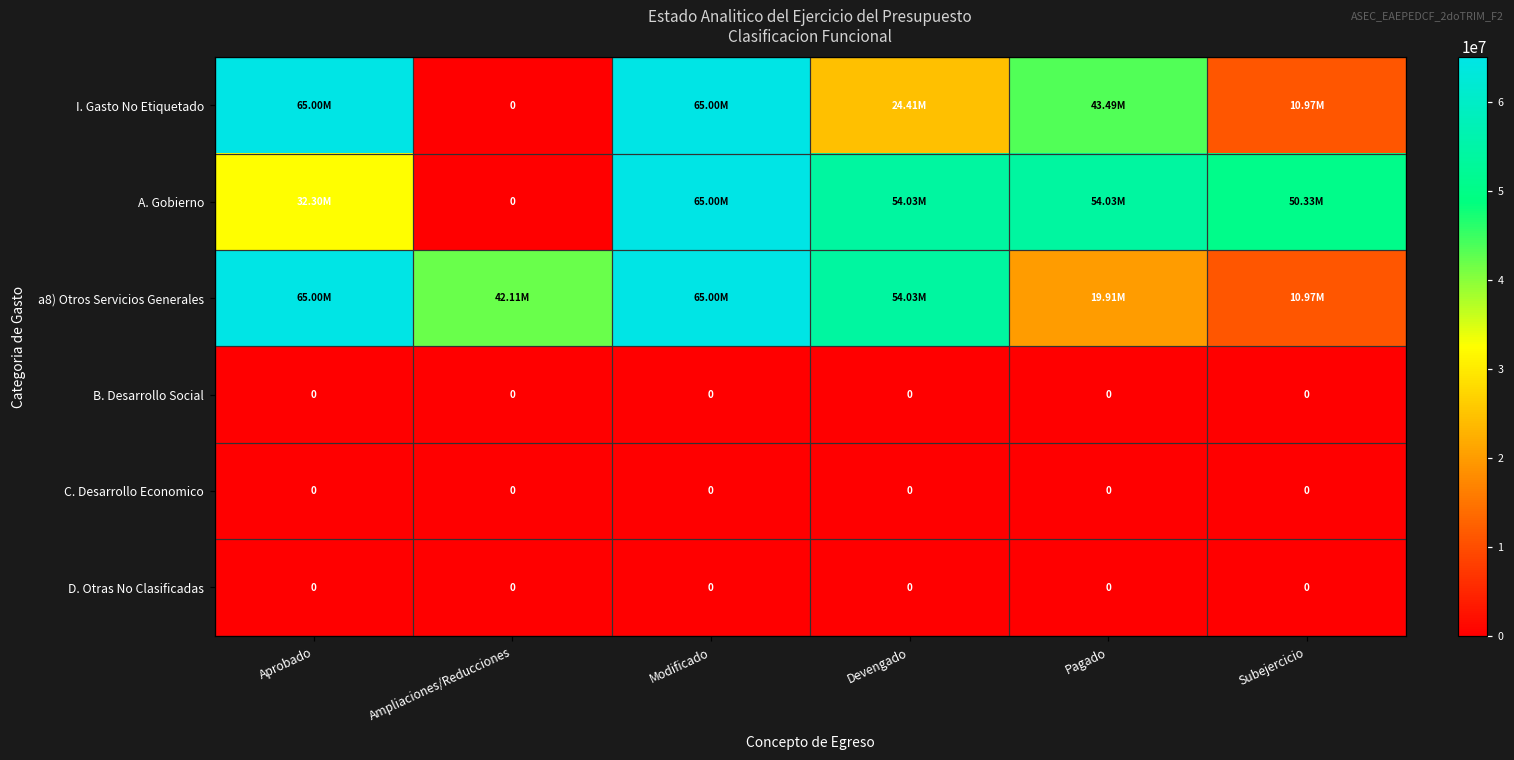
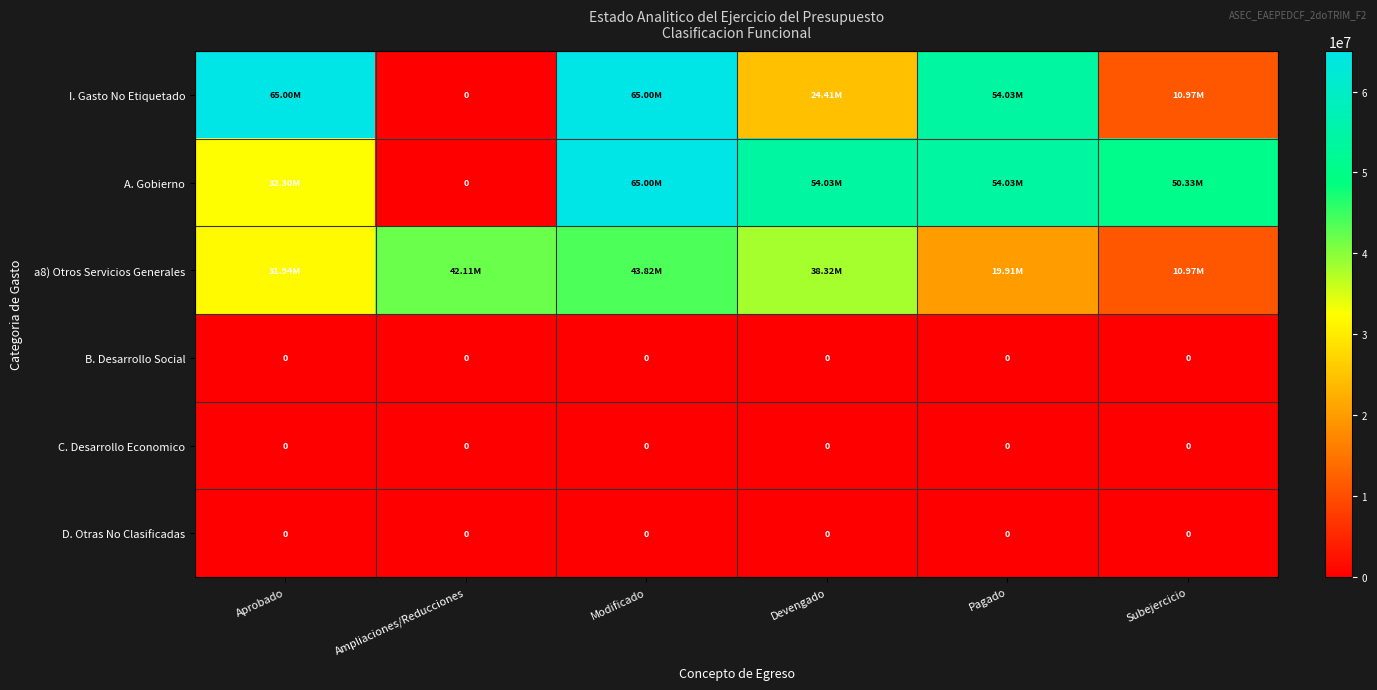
  {
    "I. Gasto No Etiquetado": {
      "Aprobado": "65.00M",
      "Ampliaciones/Reducciones": "0",
      "Modificado": "65.00M",
      "Devengado": "24.41M",
-     "Pagado": "43.49M",
+     "Pagado": "54.03M",
      "Subejercicio": "10.97M"
    },
    "A. Gobierno": {
      "Aprobado": "32.30M",
      "Ampliaciones/Reducciones": "0",
      "Modificado": "65.00M",
      "Devengado": "54.03M",
      "Pagado": "54.03M",
      "Subejercicio": "50.33M"
    },
    "a8) Otros Servicios Generales": {
-     "Aprobado": "65.00M",
+     "Aprobado": "31.94M",
      "Ampliaciones/Reducciones": "42.11M",
-     "Modificado": "65.00M",
-     "Devengado": "54.03M",
+     "Modificado": "43.82M",
+     "Devengado": "38.32M",
      "Pagado": "19.91M",
      "Subejercicio": "10.97M"
    },
    "B. Desarrollo Social": {
      "Aprobado": "0",
      "Ampliaciones/Reducciones": "0",
      "Modificado": "0",
      "Devengado": "0",
      "Pagado": "0",
      "Subejercicio": "0"
    },
    "C. Desarrollo Economico": {
      "Aprobado": "0",
      "Ampliaciones/Reducciones": "0",
      "Modificado": "0",
      "Devengado": "0",
      "Pagado": "0",
      "Subejercicio": "0"
    },
    "D. Otras No Clasificadas": {
      "Aprobado": "0",
      "Ampliaciones/Reducciones": "0",
      "Modificado": "0",
      "Devengado": "0",
      "Pagado": "0",
      "Subejercicio": "0"
    }
  }
